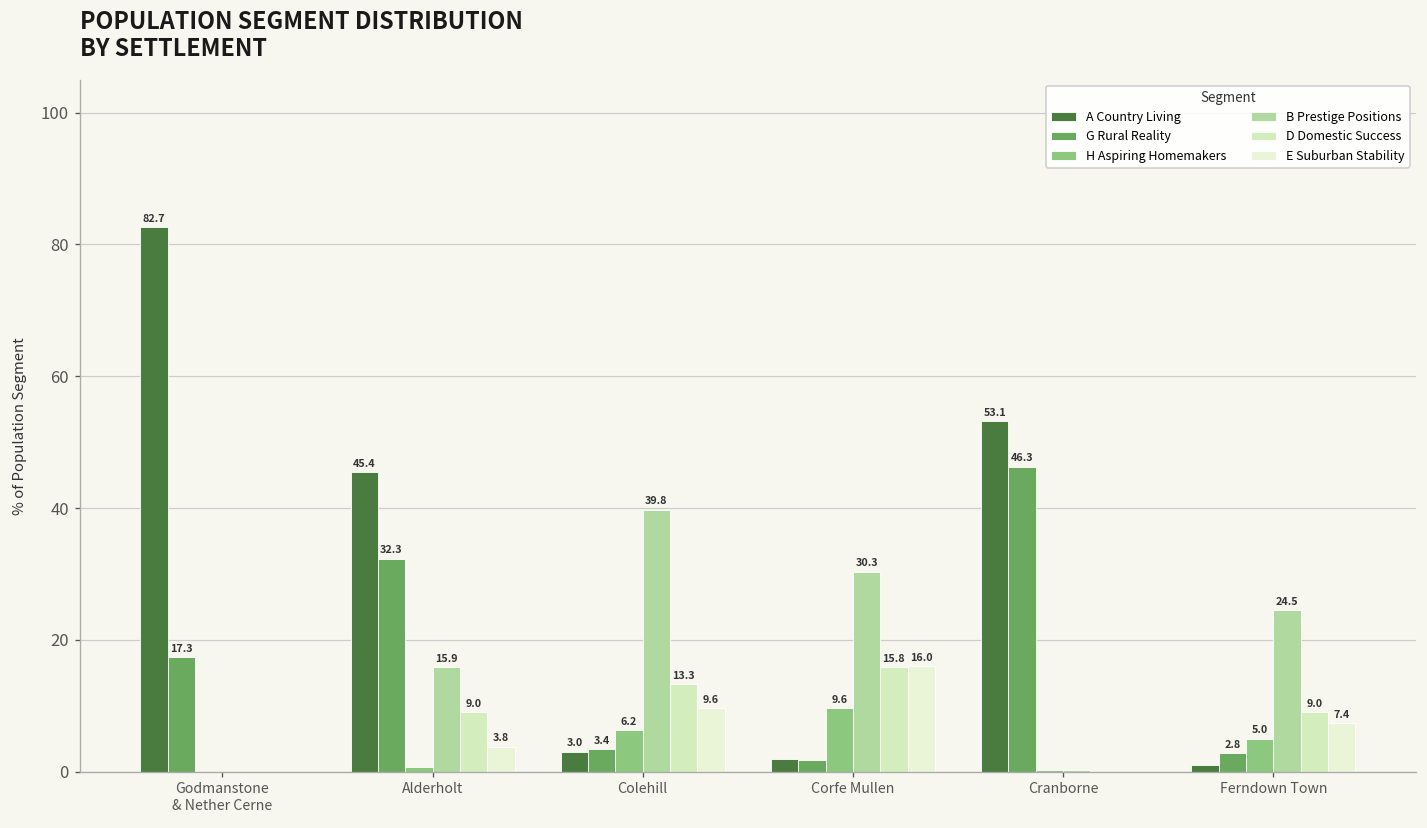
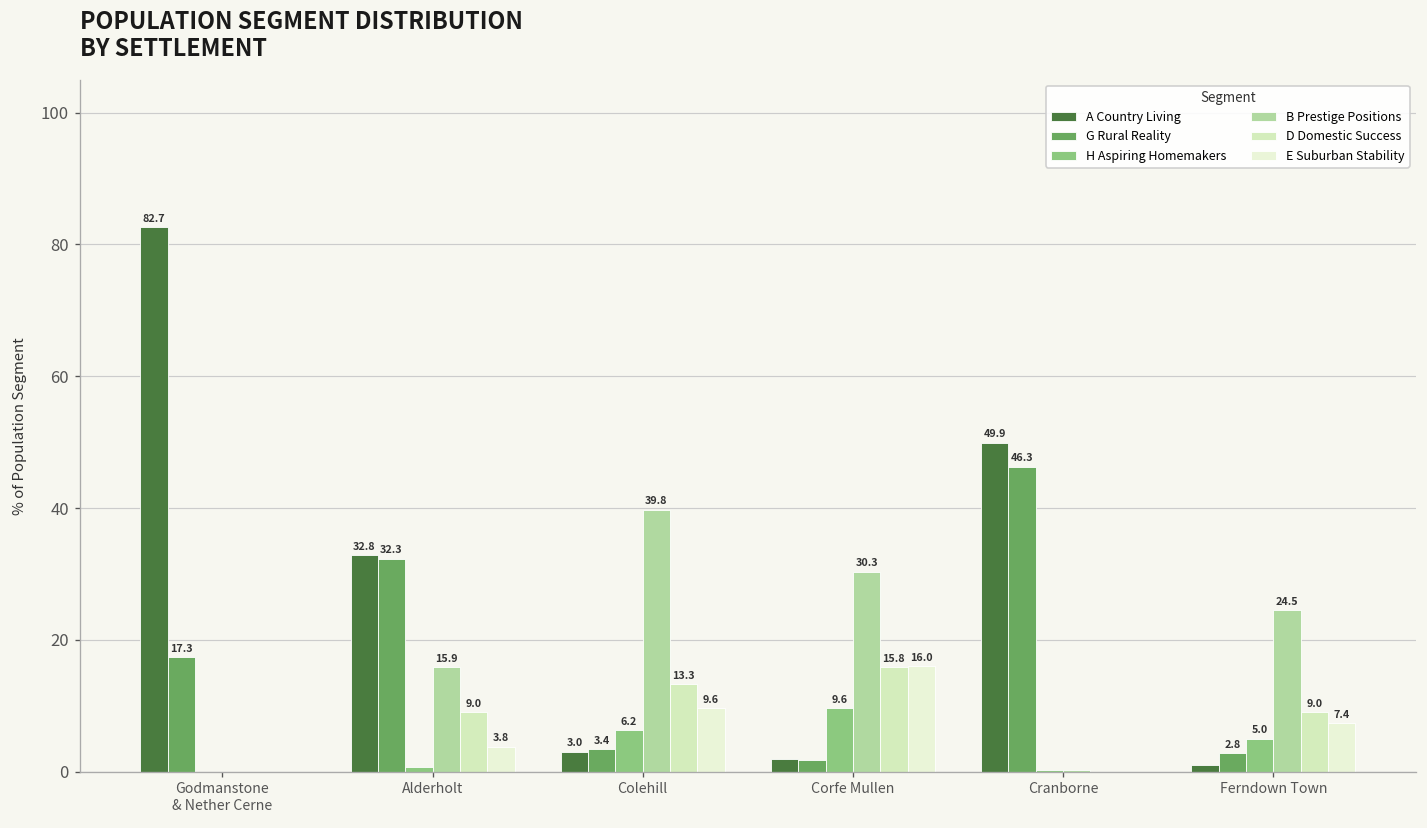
  {
    "A Country Living": {
      "Godmanstone & Nether Cerne": 82.7,
-     "Alderholt": 45.4,
+     "Alderholt": 32.8,
      "Colehill": 3.0,
-     "Cranborne": 53.1
+     "Cranborne": 49.9
    }
  }
